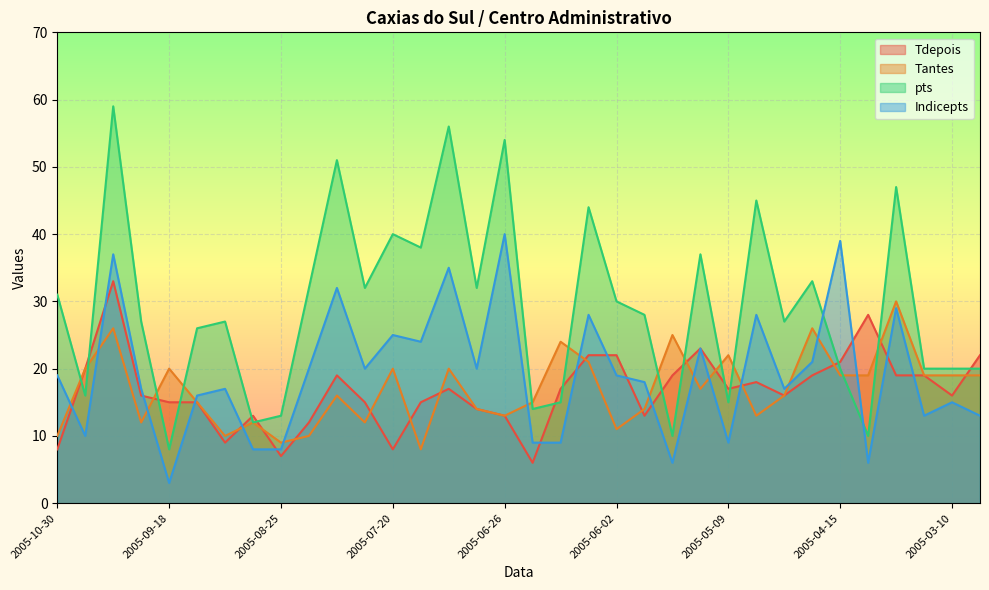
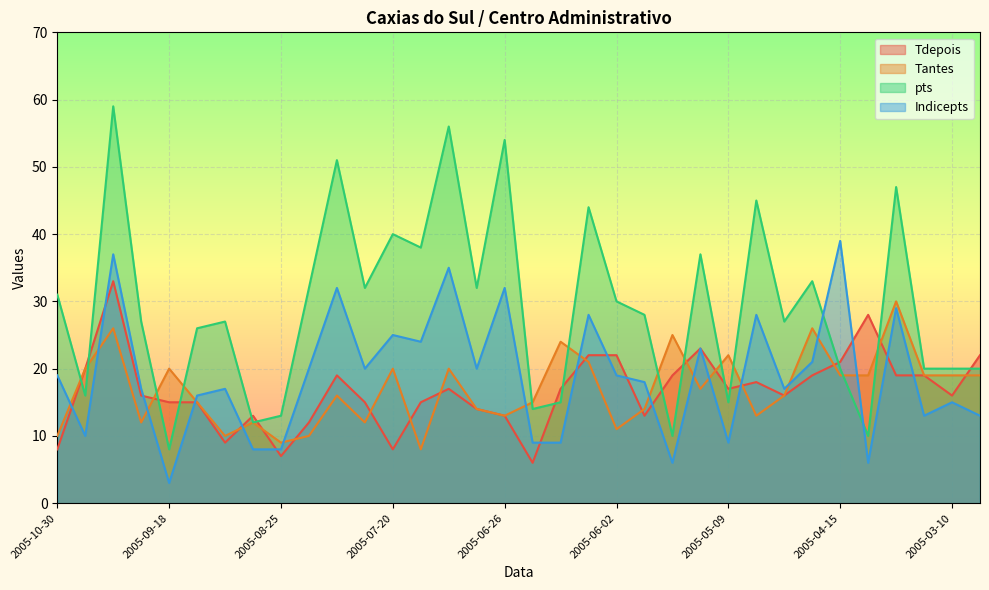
  {
    "pts": {
      "2005-10-30": 31,
      "2005-09-18": 8,
      "2005-08-25": 13,
      "2005-07-20": 40,
      "2005-06-26": 54,
      "2005-06-02": 30,
      "2005-05-09": 15,
      "2005-04-15": 20,
      "2005-03-10": 20
    },
    "Indicepts": {
      "2005-10-30": 19,
      "2005-09-18": 3,
      "2005-08-25": 8,
      "2005-07-20": 25,
-     "2005-06-26": 40,
+     "2005-06-26": 32,
      "2005-06-02": 19,
      "2005-05-09": 9,
      "2005-04-15": 39,
      "2005-03-10": 15
    }
  }
